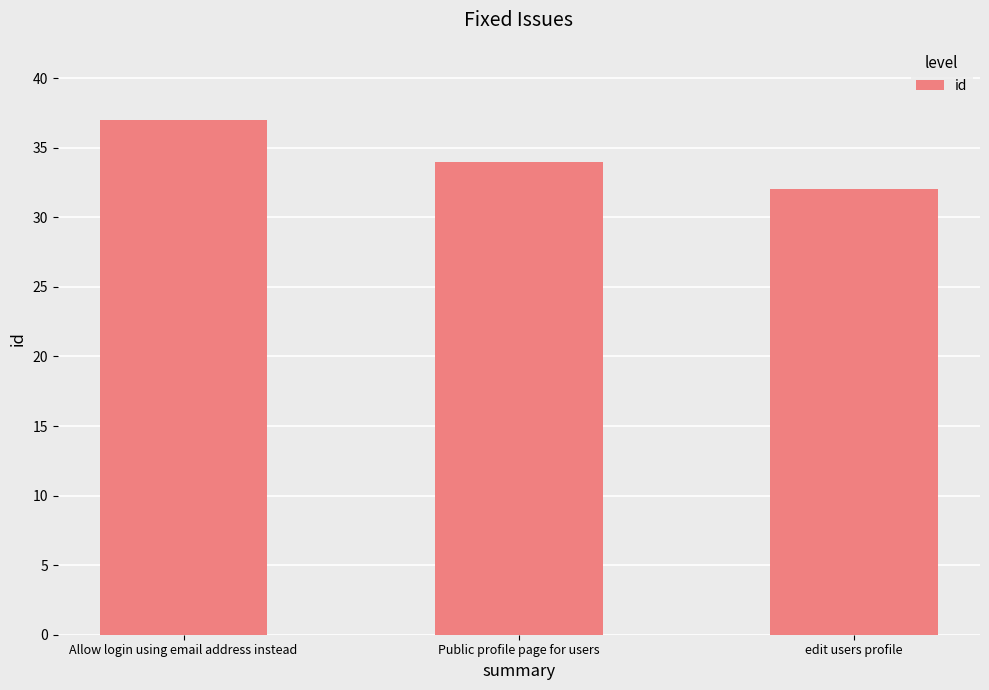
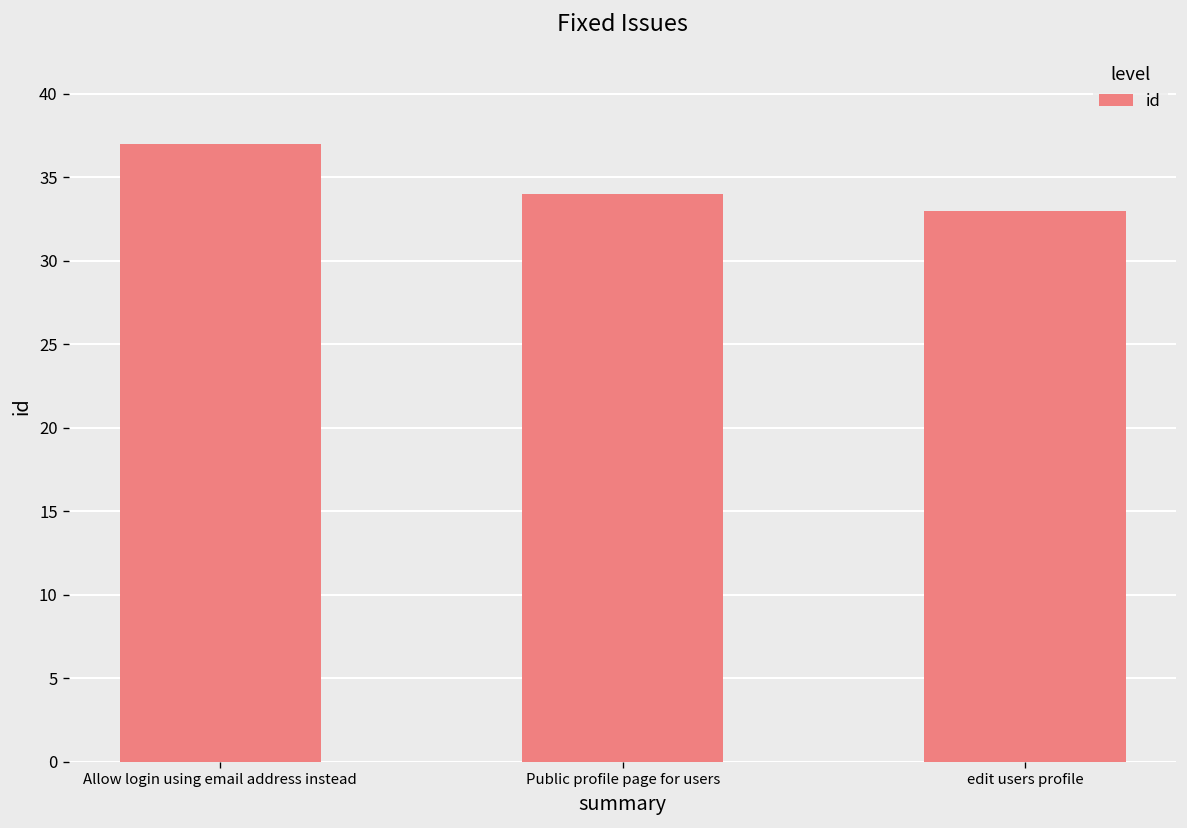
  {
    "Allow login using email address instead": 37,
    "Public profile page for users": 34,
-   "edit users profile": 32
+   "edit users profile": 33
  }
